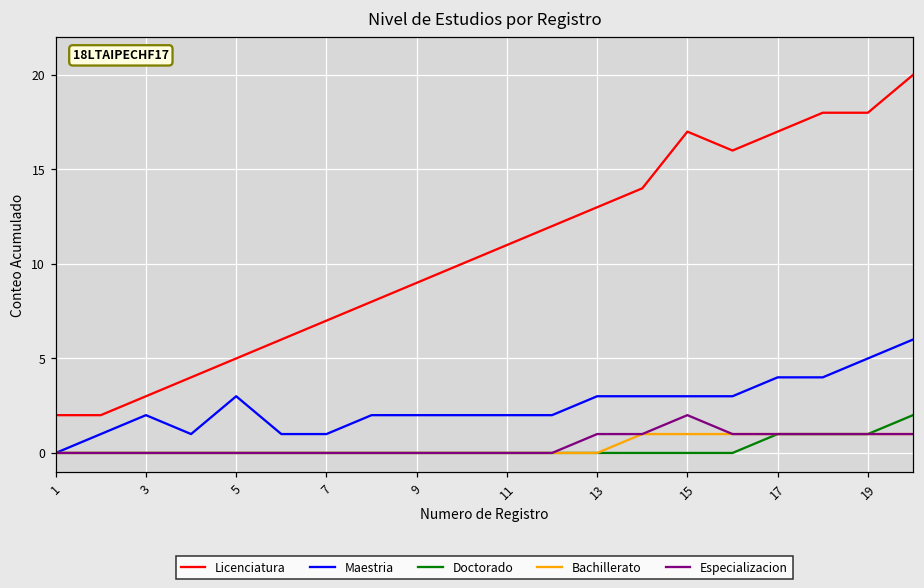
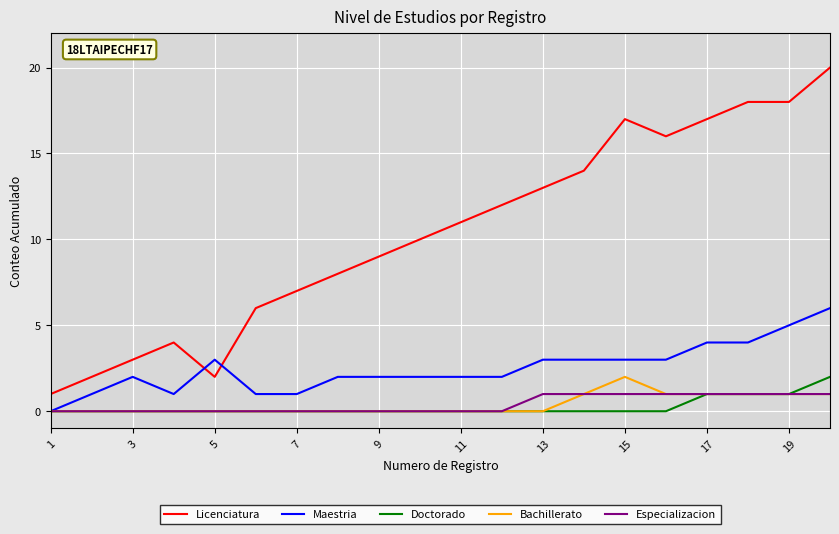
  {
    "Licenciatura": {
-     "1": 2,
+     "1": 1,
      "3": 3,
-     "5": 5,
+     "5": 2,
      "7": 7,
      "9": 9,
      "11": 11,
      "13": 13,
      "15": 17,
      "17": 17,
      "19": 18
    },
    "Maestria": {
      "3": 2,
      "5": 3,
      "7": 1,
      "9": 2,
      "11": 2,
      "13": 3,
      "15": 3,
      "17": 4,
      "19": 5
    },
    "Doctorado": {
      "15": 0
    },
    "Bachillerato": {
-     "15": 1
+     "15": 2
    },
    "Especializacion": {
      "13": 1,
-     "15": 2
+     "15": 1
    }
  }
